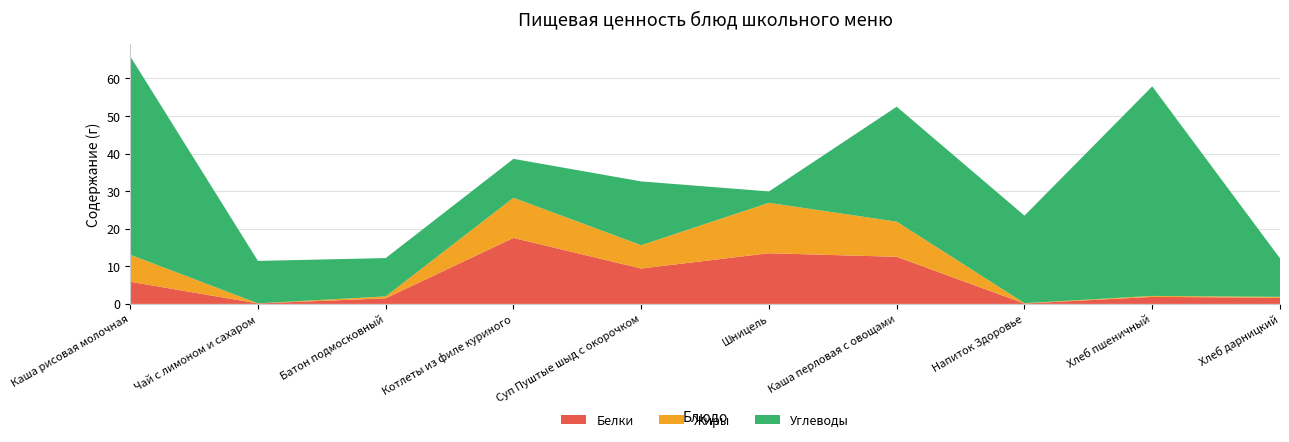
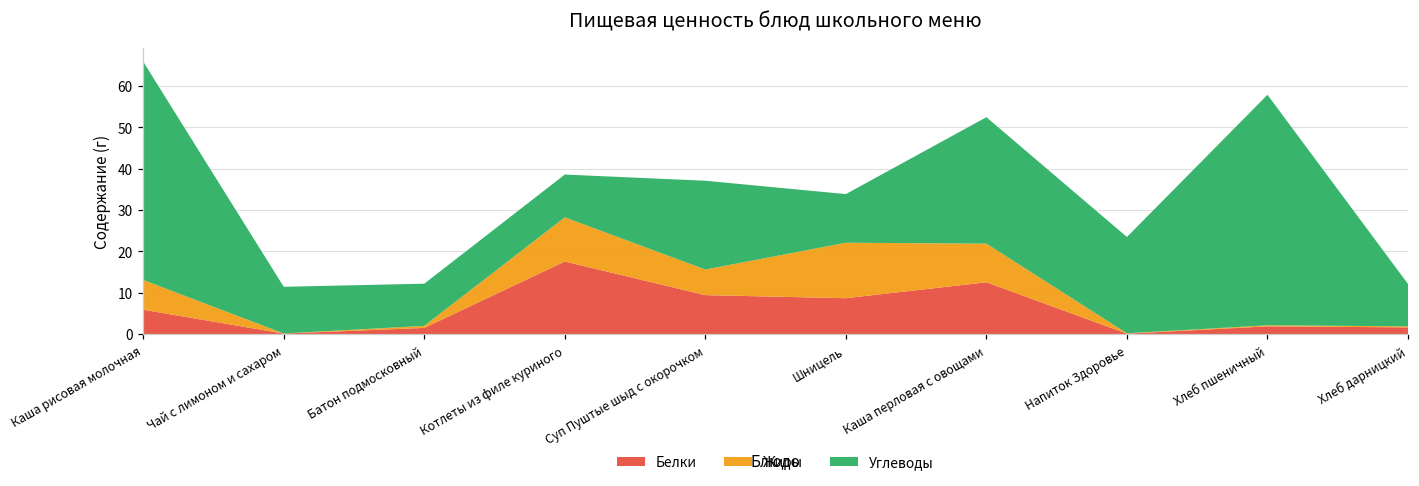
  {
    "Белки": {
      "Каша рисовая молочная": 6,
      "Котлеты из филе куриного": 18,
      "Суп Пуштые шыд с окорочком": 9,
-     "Шницель": 13,
+     "Шницель": 9,
      "Каша перловая с овощами": 13
    },
    "Жиры": {
      "Каша рисовая молочная": 7,
      "Котлеты из филе куриного": 11,
      "Суп Пуштые шыд с окорочком": 6,
      "Шницель": 13,
      "Каша перловая с овощами": 9
    },
    "Углеводы": {
      "Каша рисовая молочная": 53,
      "Чай с лимоном и сахаром": 11,
      "Батон подмосковный": 10,
      "Котлеты из филе куриного": 10,
-     "Суп Пуштые шыд с окорочком": 17,
-     "Шницель": 3,
+     "Суп Пуштые шыд с окорочком": 21,
+     "Шницель": 12,
      "Каша перловая с овощами": 31,
      "Напиток Здоровье": 23,
      "Хлеб пшеничный": 56,
      "Хлеб дарницкий": 10
    }
  }
